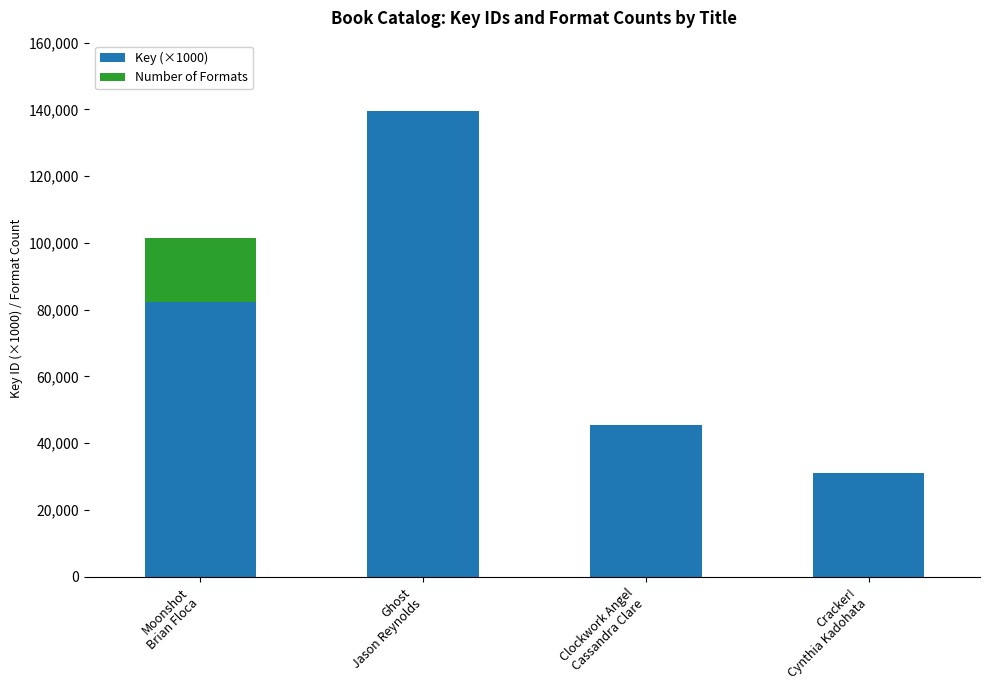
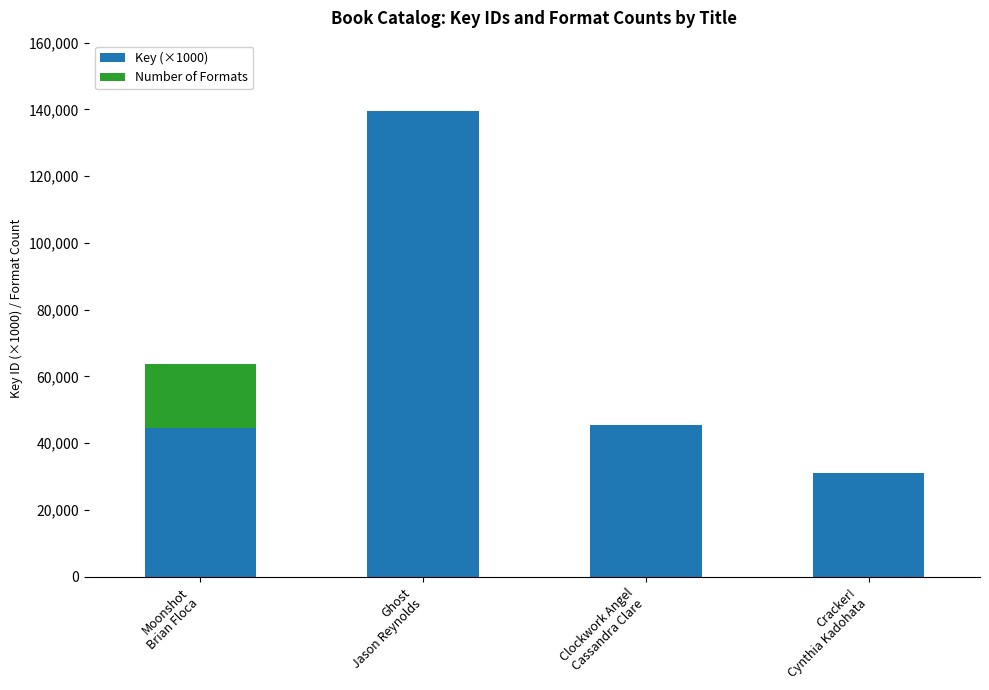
  {
    "Key (×1000)": {
-     "Moonshot Brian Floca": "82,000",
+     "Moonshot Brian Floca": "45,000",
      "Ghost Jason Reynolds": "140,000",
      "Clockwork Angel Cassandra Clare": "45,000",
      "Cracker! Cynthia Kadohata": "31,000"
    },
    "Number of Formats": {
      "Moonshot Brian Floca": "19,000"
    }
  }
